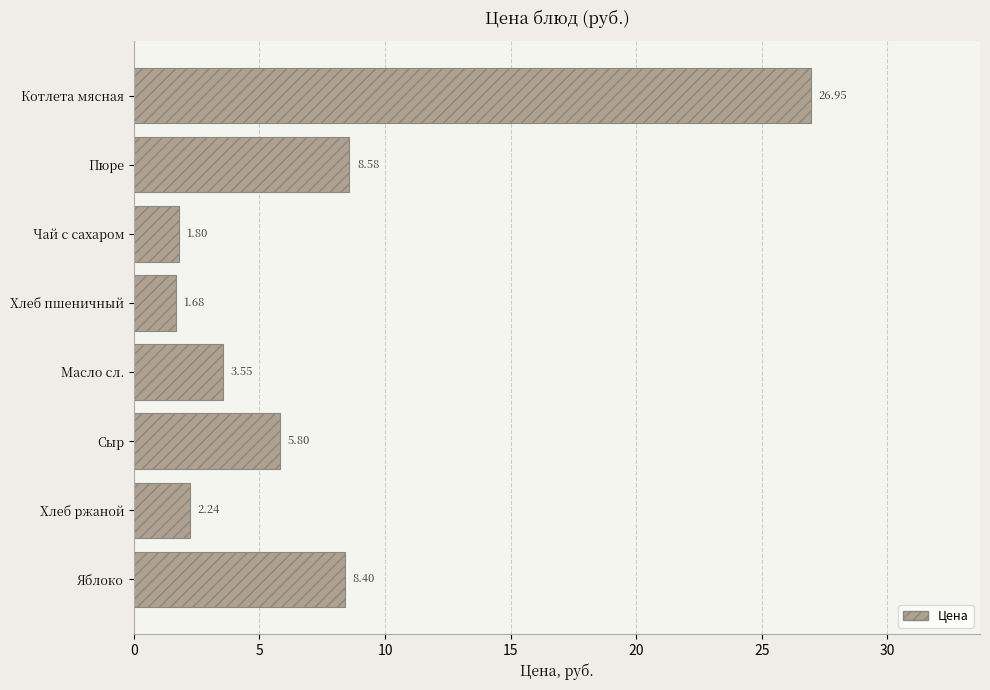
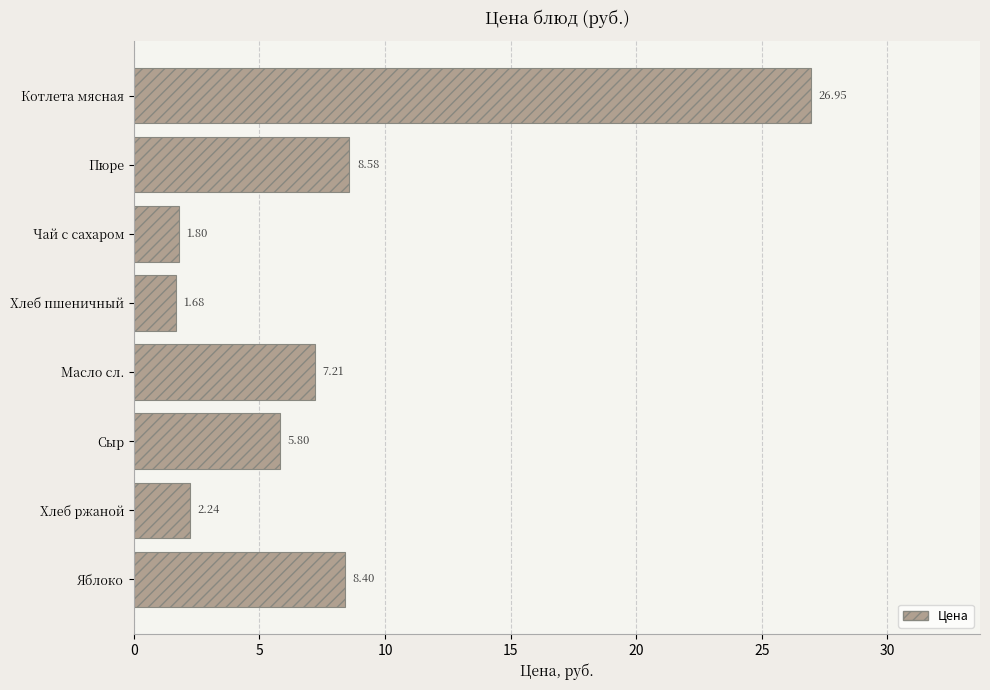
  {
    "Котлета мясная": 26.95,
    "Пюре": 8.58,
    "Чай с сахаром": 1.80,
    "Хлеб пшеничный": 1.68,
-   "Масло сл.": 3.55,
+   "Масло сл.": 7.21,
    "Сыр": 5.80,
    "Хлеб ржаной": 2.24,
    "Яблоко": 8.40
  }
